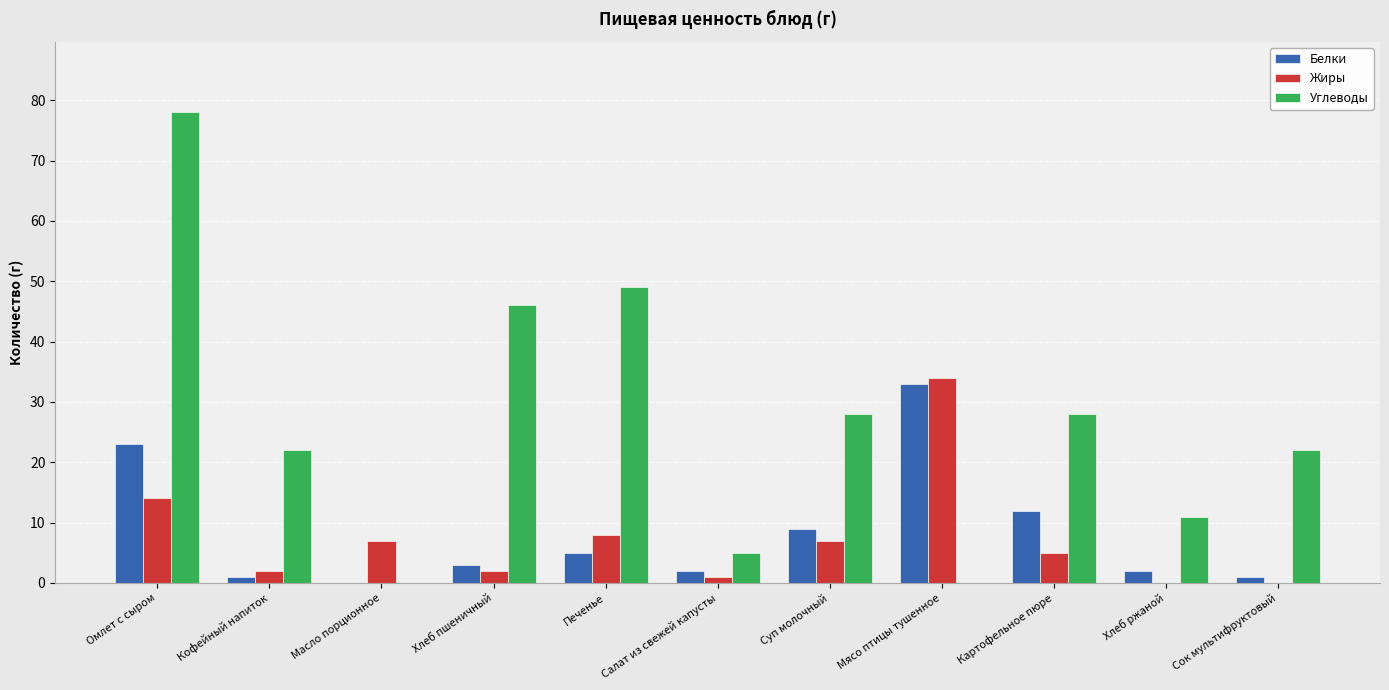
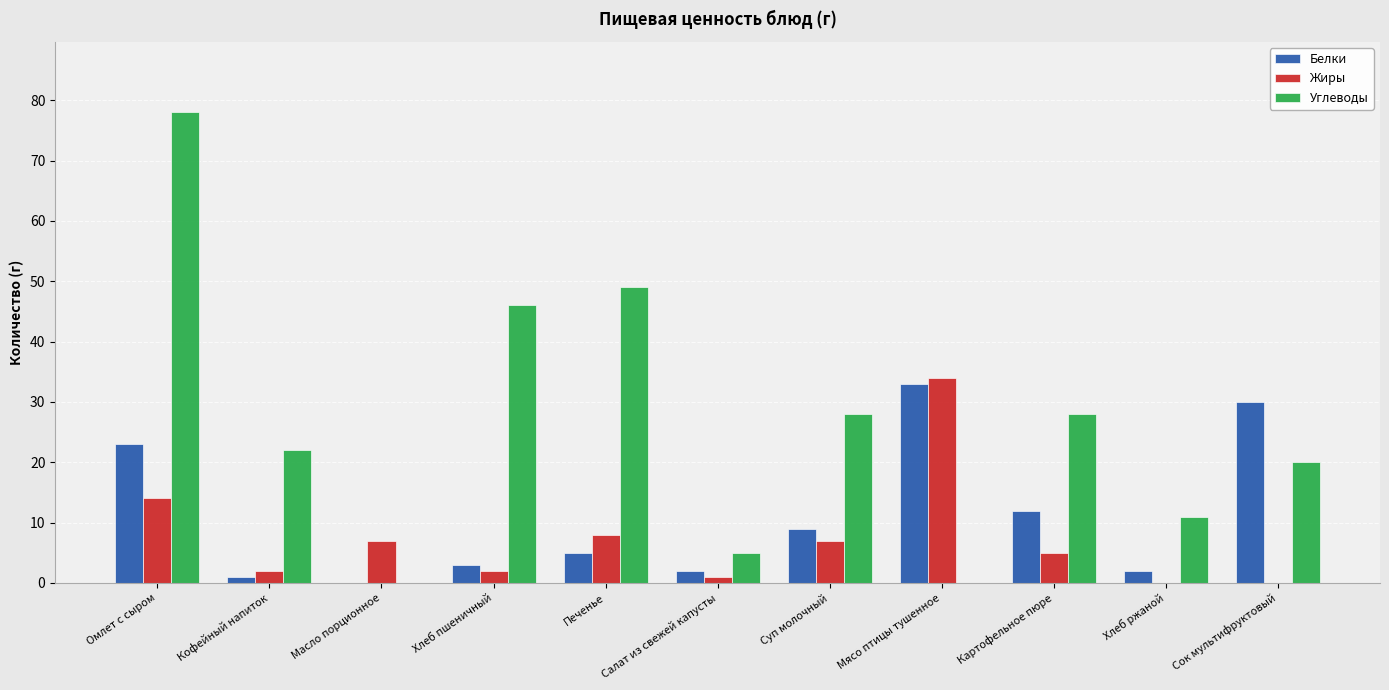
  {
    "Белки": {
      "Омлет с сыром": 23,
      "Кофейный напиток": 1,
      "Масло порционное": 0,
      "Хлеб пшеничный": 3,
      "Печенье": 5,
      "Салат из свежей капусты": 2,
      "Суп молочный": 9,
      "Мясо птицы тушенное": 33,
      "Картофельное пюре": 12,
      "Хлеб ржаной": 2,
-     "Сок мультифруктовый": 1
+     "Сок мультифруктовый": 30
    },
    "Жиры": {
      "Омлет с сыром": 14,
      "Кофейный напиток": 2,
      "Масло порционное": 7,
      "Хлеб пшеничный": 2,
      "Печенье": 8,
      "Салат из свежей капусты": 1,
      "Суп молочный": 7,
      "Мясо птицы тушенное": 34,
      "Картофельное пюре": 5,
      "Хлеб ржаной": 0,
      "Сок мультифруктовый": 0
    },
    "Углеводы": {
      "Омлет с сыром": 78,
      "Кофейный напиток": 22,
      "Масло порционное": 0,
      "Хлеб пшеничный": 46,
      "Печенье": 49,
      "Салат из свежей капусты": 5,
      "Суп молочный": 28,
      "Мясо птицы тушенное": 0,
      "Картофельное пюре": 28,
      "Хлеб ржаной": 11,
-     "Сок мультифруктовый": 22
+     "Сок мультифруктовый": 20
    }
  }
